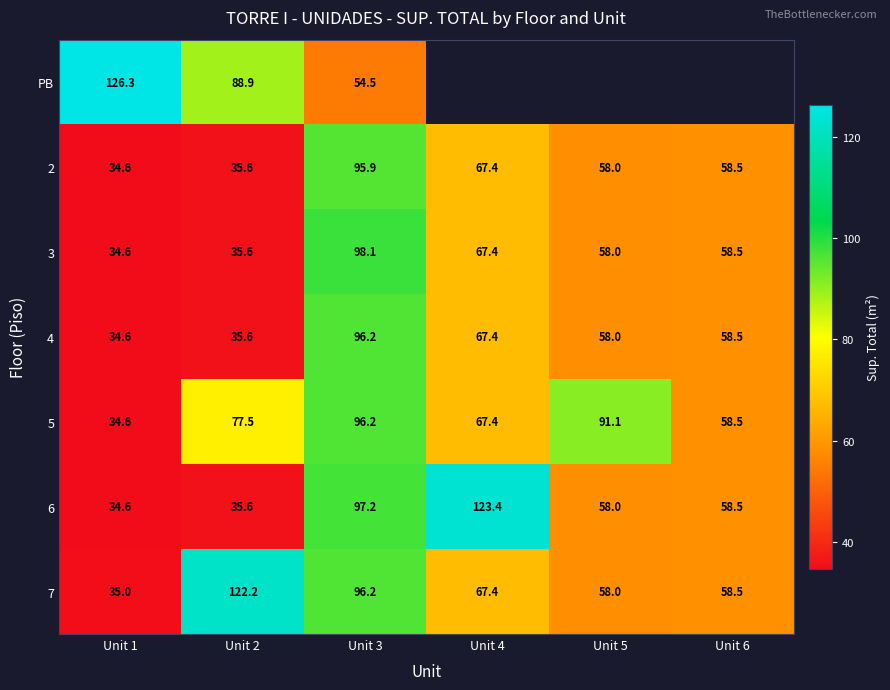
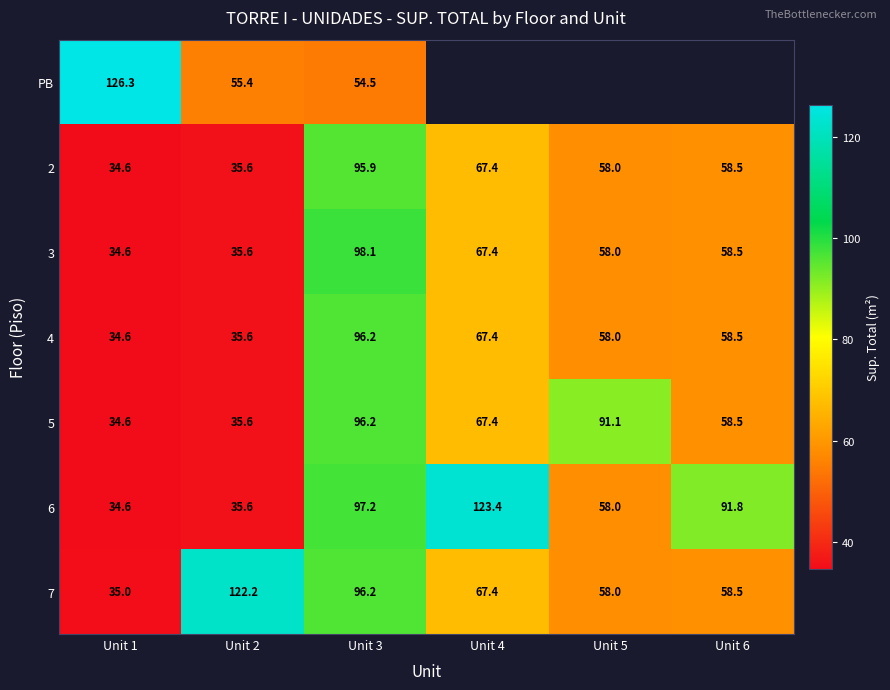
  {
    "PB": {
      "Unit 1": 126.3,
-     "Unit 2": 88.9,
+     "Unit 2": 55.4,
      "Unit 3": 54.5
    },
    "2": {
      "Unit 1": 34.6,
      "Unit 2": 35.6,
      "Unit 3": 95.9,
      "Unit 4": 67.4,
      "Unit 5": 58.0,
      "Unit 6": 58.5
    },
    "3": {
      "Unit 1": 34.6,
      "Unit 2": 35.6,
      "Unit 3": 98.1,
      "Unit 4": 67.4,
      "Unit 5": 58.0,
      "Unit 6": 58.5
    },
    "4": {
      "Unit 1": 34.6,
      "Unit 2": 35.6,
      "Unit 3": 96.2,
      "Unit 4": 67.4,
      "Unit 5": 58.0,
      "Unit 6": 58.5
    },
    "5": {
      "Unit 1": 34.6,
-     "Unit 2": 77.5,
+     "Unit 2": 35.6,
      "Unit 3": 96.2,
      "Unit 4": 67.4,
      "Unit 5": 91.1,
      "Unit 6": 58.5
    },
    "6": {
      "Unit 1": 34.6,
      "Unit 2": 35.6,
      "Unit 3": 97.2,
      "Unit 4": 123.4,
      "Unit 5": 58.0,
-     "Unit 6": 58.5
+     "Unit 6": 91.8
    },
    "7": {
      "Unit 1": 35.0,
      "Unit 2": 122.2,
      "Unit 3": 96.2,
      "Unit 4": 67.4,
      "Unit 5": 58.0,
      "Unit 6": 58.5
    }
  }
